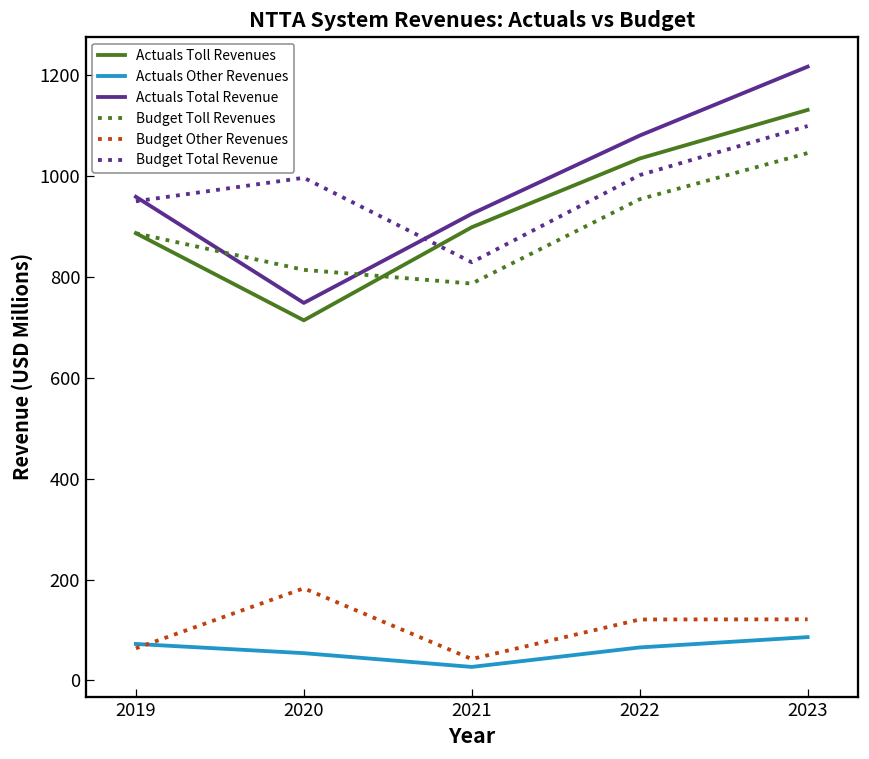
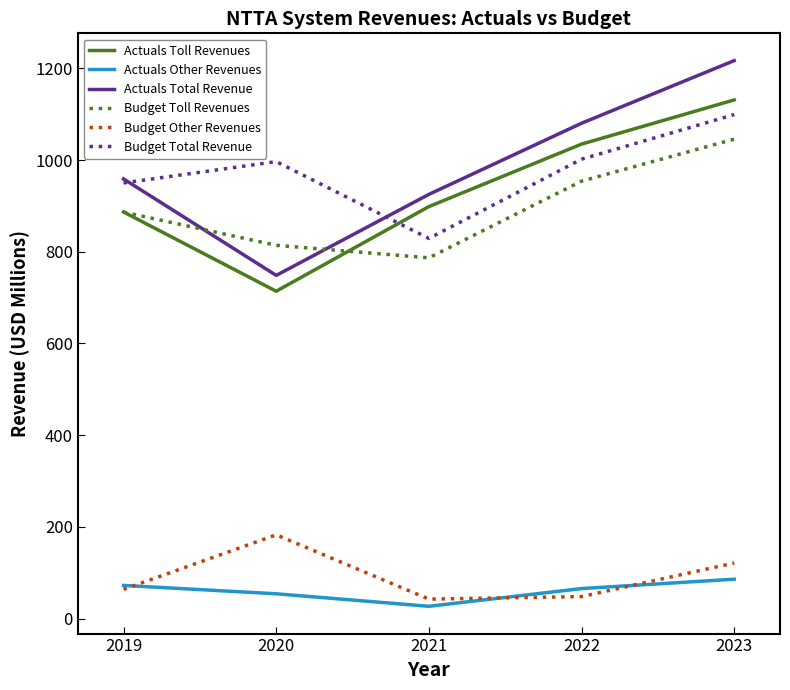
  {
    "Actuals Other Revenues": {
      "2019": 70,
      "2020": 50,
      "2021": 30,
      "2022": 70,
      "2023": 90
    },
    "Budget Other Revenues": {
      "2019": 60,
      "2020": 180,
      "2021": 40,
-     "2022": 120,
+     "2022": 50,
      "2023": 120
    }
  }
